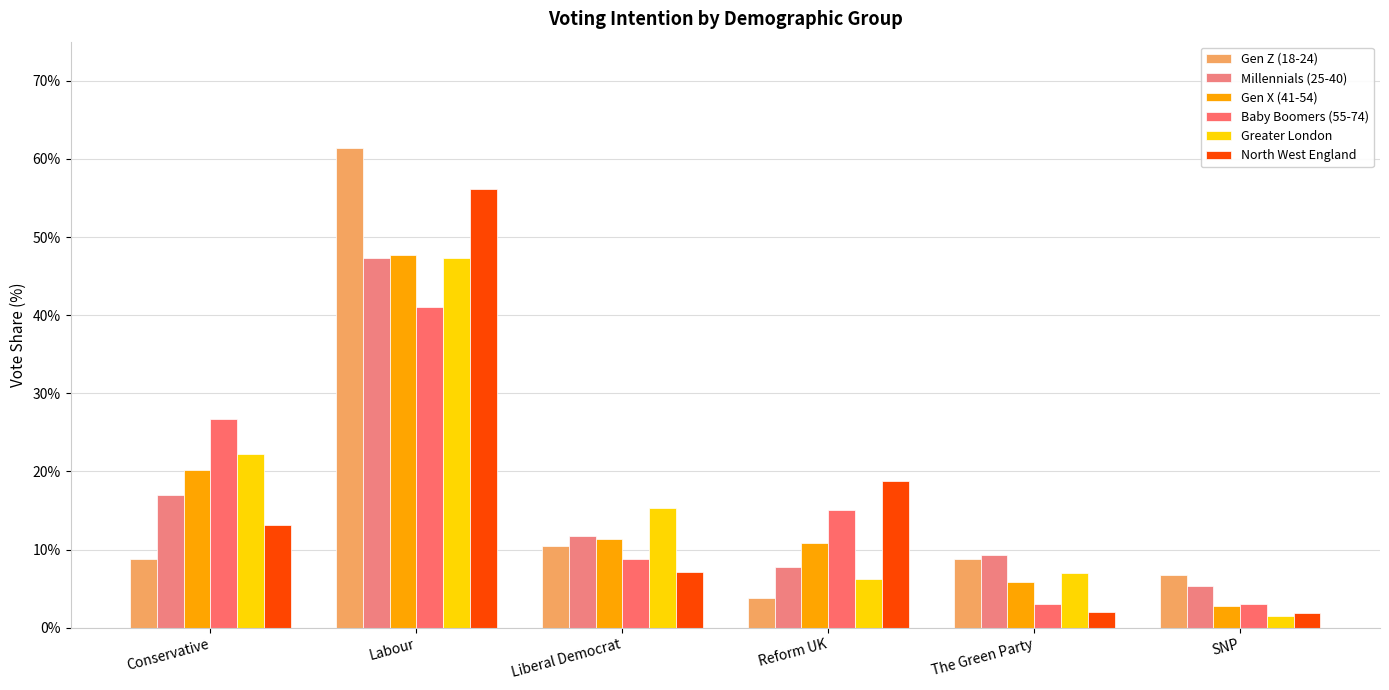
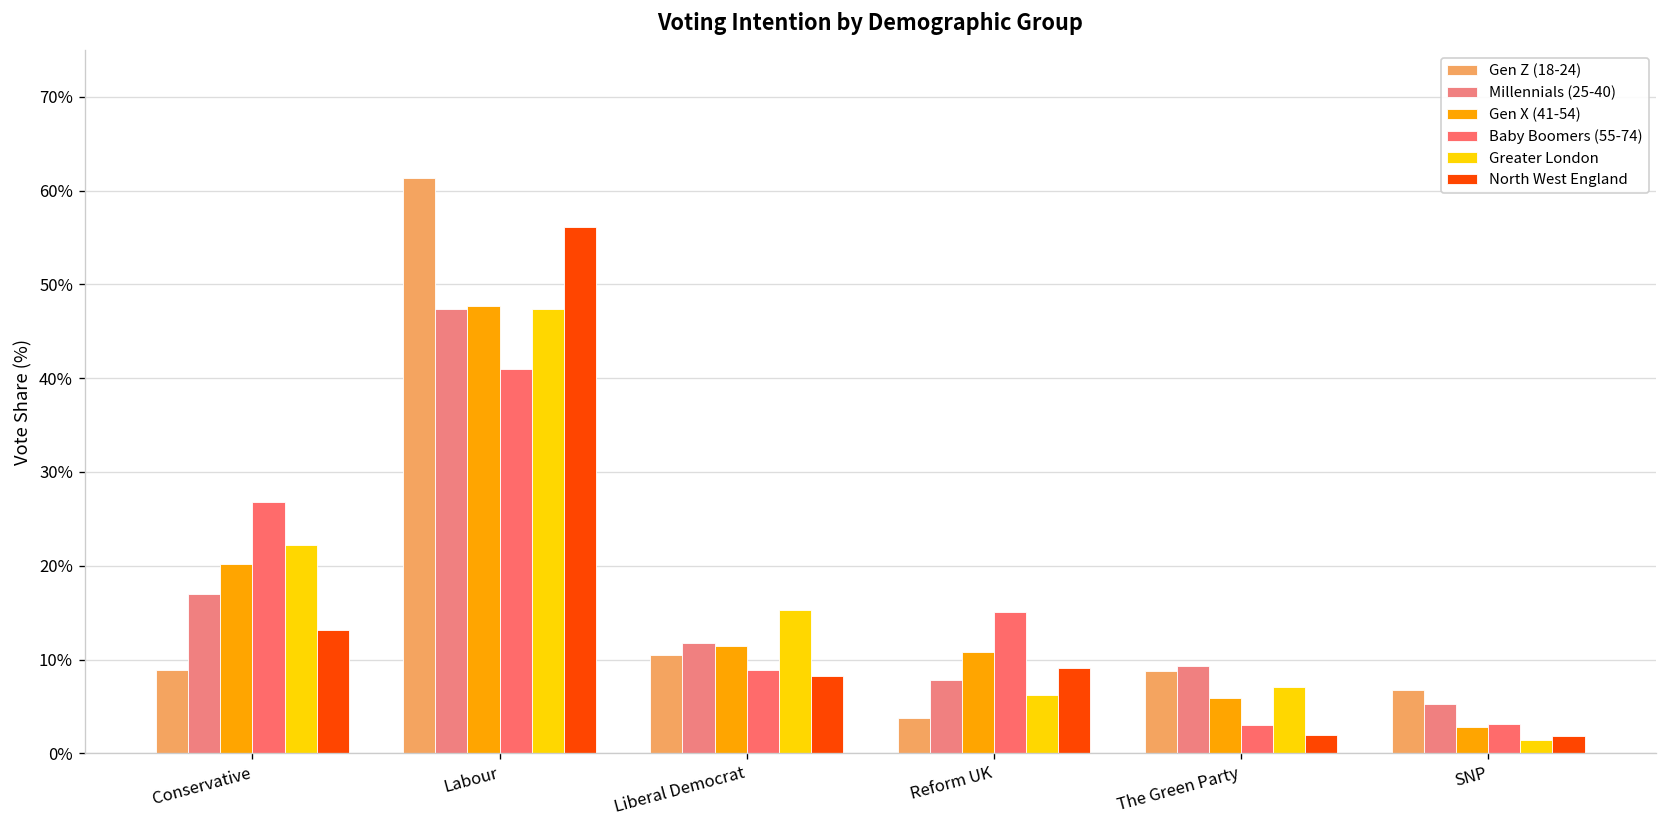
  {
    "North West England": {
      "Conservative": "13%",
      "Labour": "56%",
-     "Liberal Democrat": "7%",
-     "Reform UK": "19%",
+     "Liberal Democrat": "8%",
+     "Reform UK": "9%",
      "The Green Party": "2%",
      "SNP": "2%"
    }
  }
